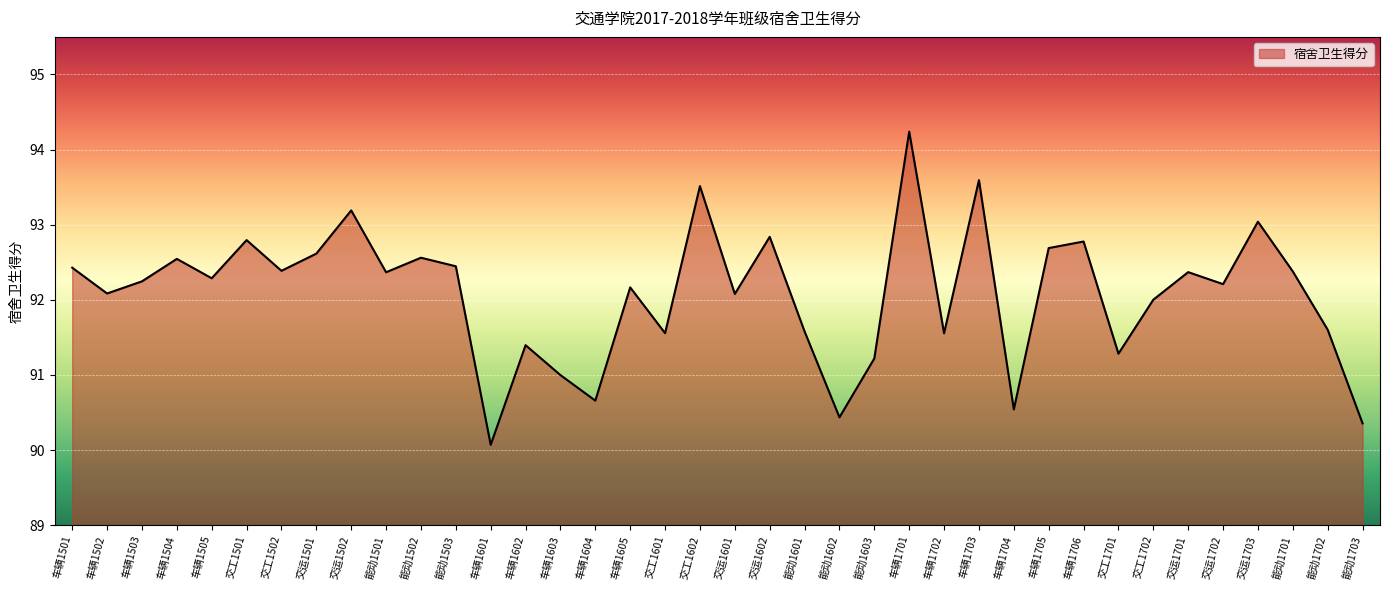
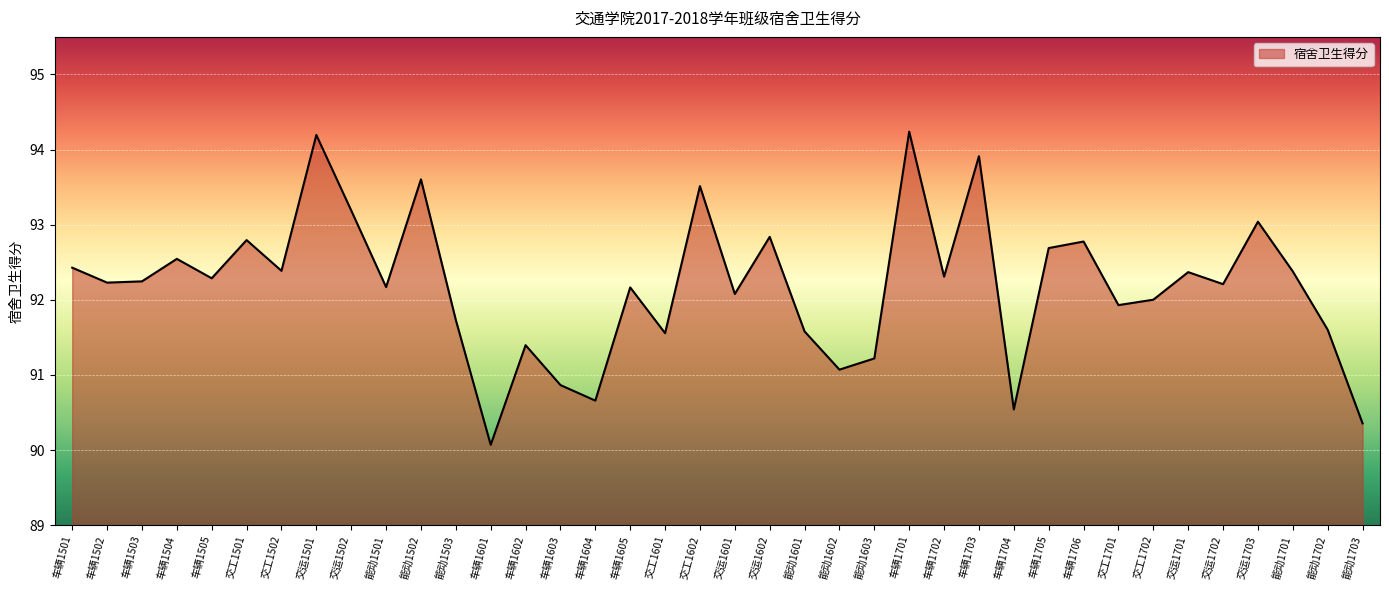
  {
    "车辆1501": 92.4,
-   "车辆1502": 92.1,
+   "车辆1502": 92.2,
    "车辆1503": 92.2,
    "车辆1504": 92.5,
    "车辆1505": 92.3,
    "交工1501": 92.8,
    "交工1502": 92.4,
-   "交运1501": 92.6,
+   "交运1501": 94.2,
    "交运1502": 93.2,
-   "能动1501": 92.4,
-   "能动1502": 92.6,
-   "能动1503": 92.4,
+   "能动1501": 92.2,
+   "能动1502": 93.6,
+   "能动1503": 91.7,
    "车辆1601": 90.1,
    "车辆1602": 91.4,
-   "车辆1603": 91.0,
+   "车辆1603": 90.9,
    "车辆1604": 90.7,
    "车辆1605": 92.2,
    "交工1601": 91.6,
    "交工1602": 93.5,
    "交运1601": 92.1,
    "交运1602": 92.8,
    "能动1601": 91.6,
-   "能动1602": 90.4,
+   "能动1602": 91.1,
    "能动1603": 91.2,
    "车辆1701": 94.2,
-   "车辆1702": 91.6,
-   "车辆1703": 93.6,
+   "车辆1702": 92.3,
+   "车辆1703": 93.9,
    "车辆1704": 90.5,
    "车辆1705": 92.7,
    "车辆1706": 92.8,
-   "交工1701": 91.3,
+   "交工1701": 91.9,
    "交工1702": 92.0,
    "交运1701": 92.4,
    "交运1702": 92.2,
    "交运1703": 93.0,
    "能动1701": 92.4,
    "能动1702": 91.6,
    "能动1703": 90.4
  }
